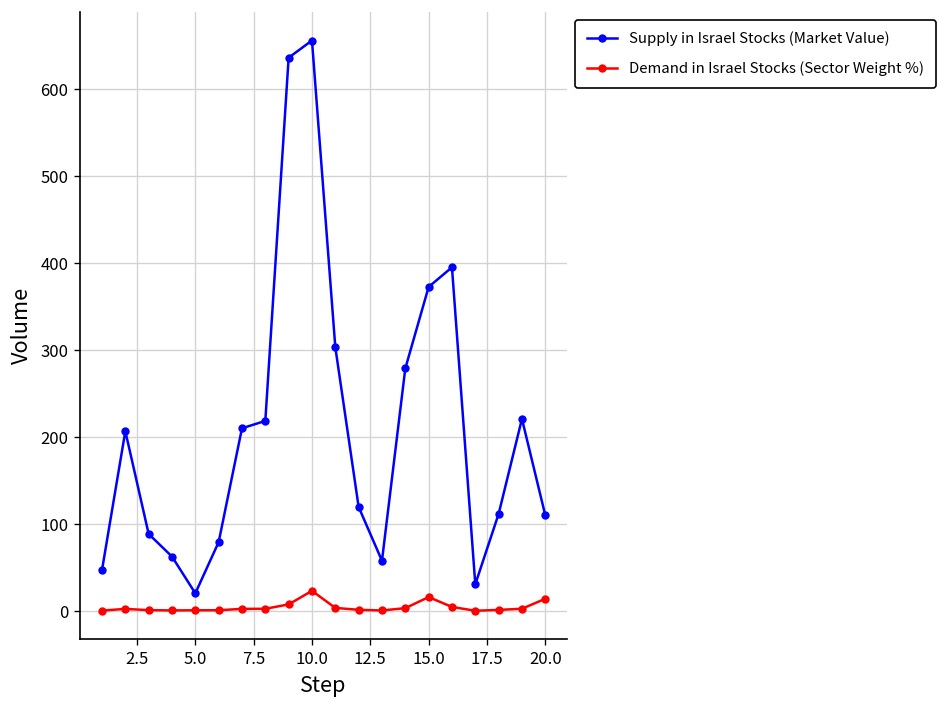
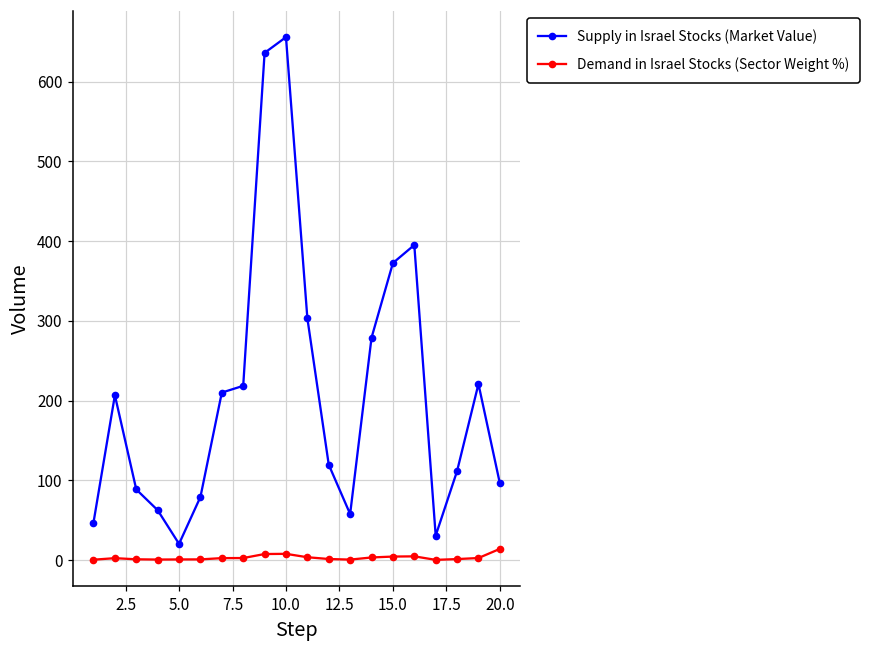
  {
    "Supply in Israel Stocks (Market Value)": {
      "5.0": 20,
      "10.0": 660,
      "15.0": 370,
-     "20.0": 110
+     "20.0": 100
    },
    "Demand in Israel Stocks (Sector Weight %)": {
      "5.0": 0,
-     "10.0": 20,
-     "15.0": 20,
+     "10.0": 10,
+     "15.0": 0,
      "20.0": 10
    }
  }
